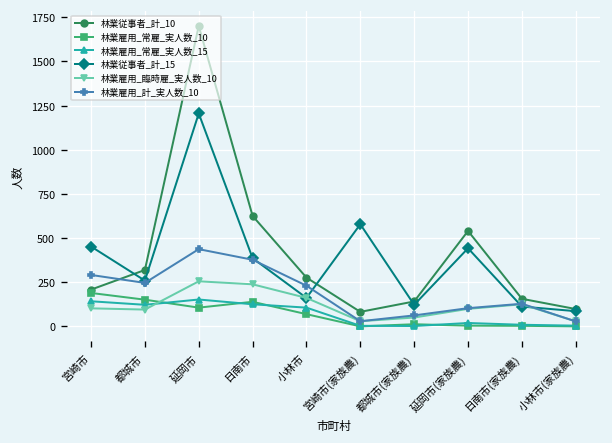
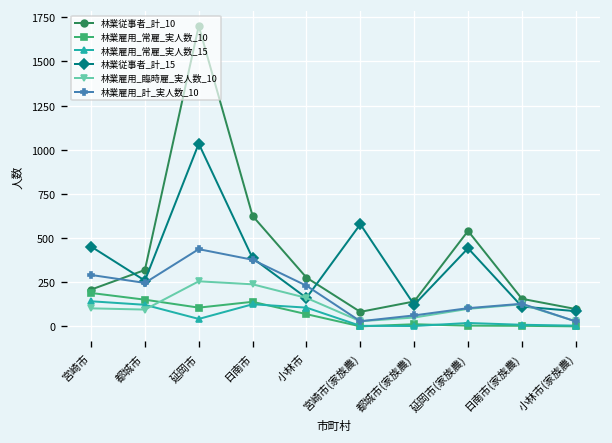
  {
    "林業雇用_常雇_実人数_15": {
      "宮崎市": 140,
      "都城市": 120,
-     "延岡市": 150,
+     "延岡市": 40,
      "小林市": 110
    },
    "林業従事者_計_15": {
      "宮崎市": 450,
-     "延岡市": 1210,
+     "延岡市": 1030,
      "宮崎市(家族農)": 580,
      "都城市(家族農)": 120,
      "延岡市(家族農)": 440
    },
    "林業雇用_臨時雇_実人数_10": {
      "宮崎市": 100,
      "都城市": 100,
      "延岡市": 260,
      "日南市": 240
    },
    "林業雇用_計_実人数_10": {
      "宮崎市": 290,
      "延岡市": 440,
      "小林市": 230
    }
  }
